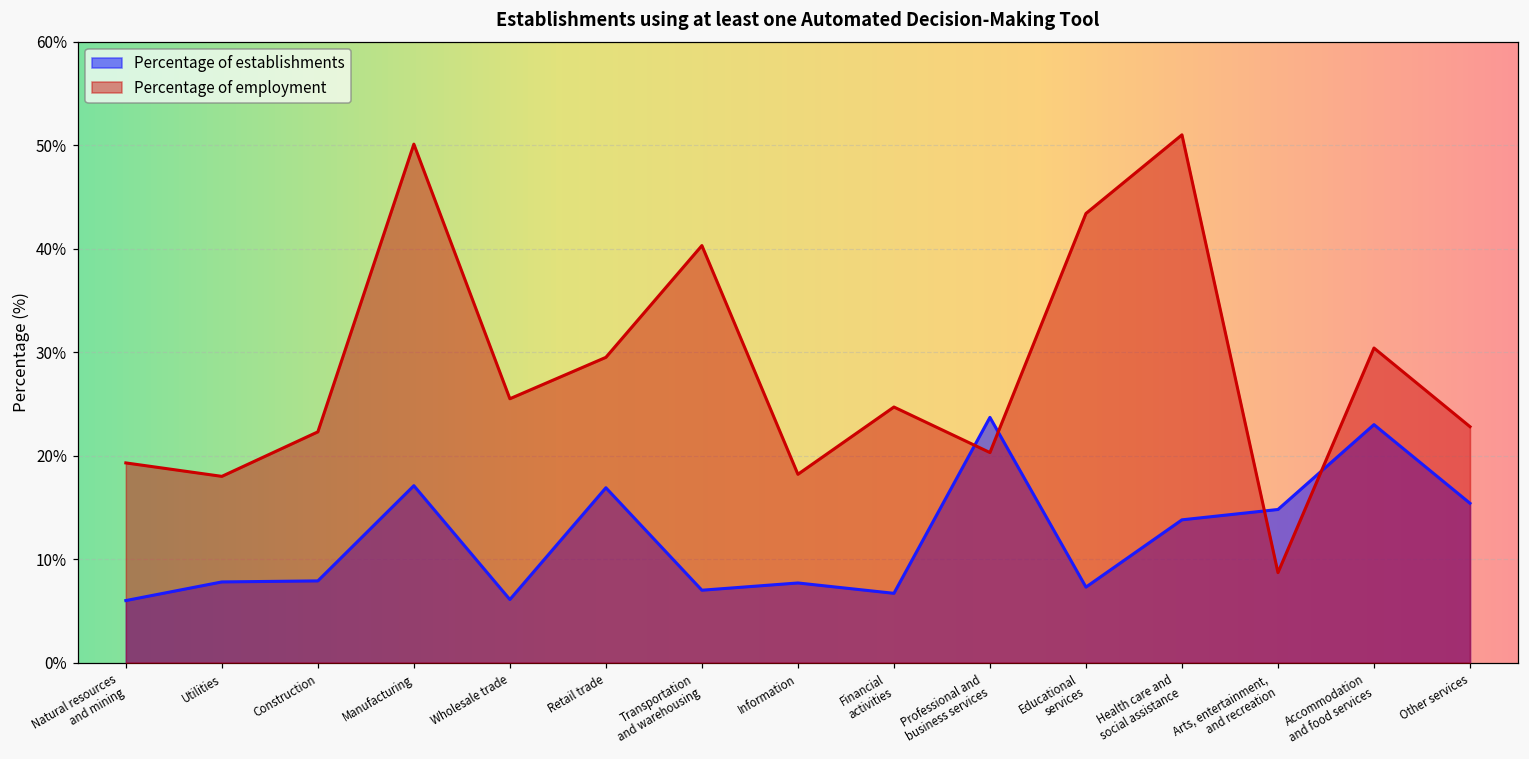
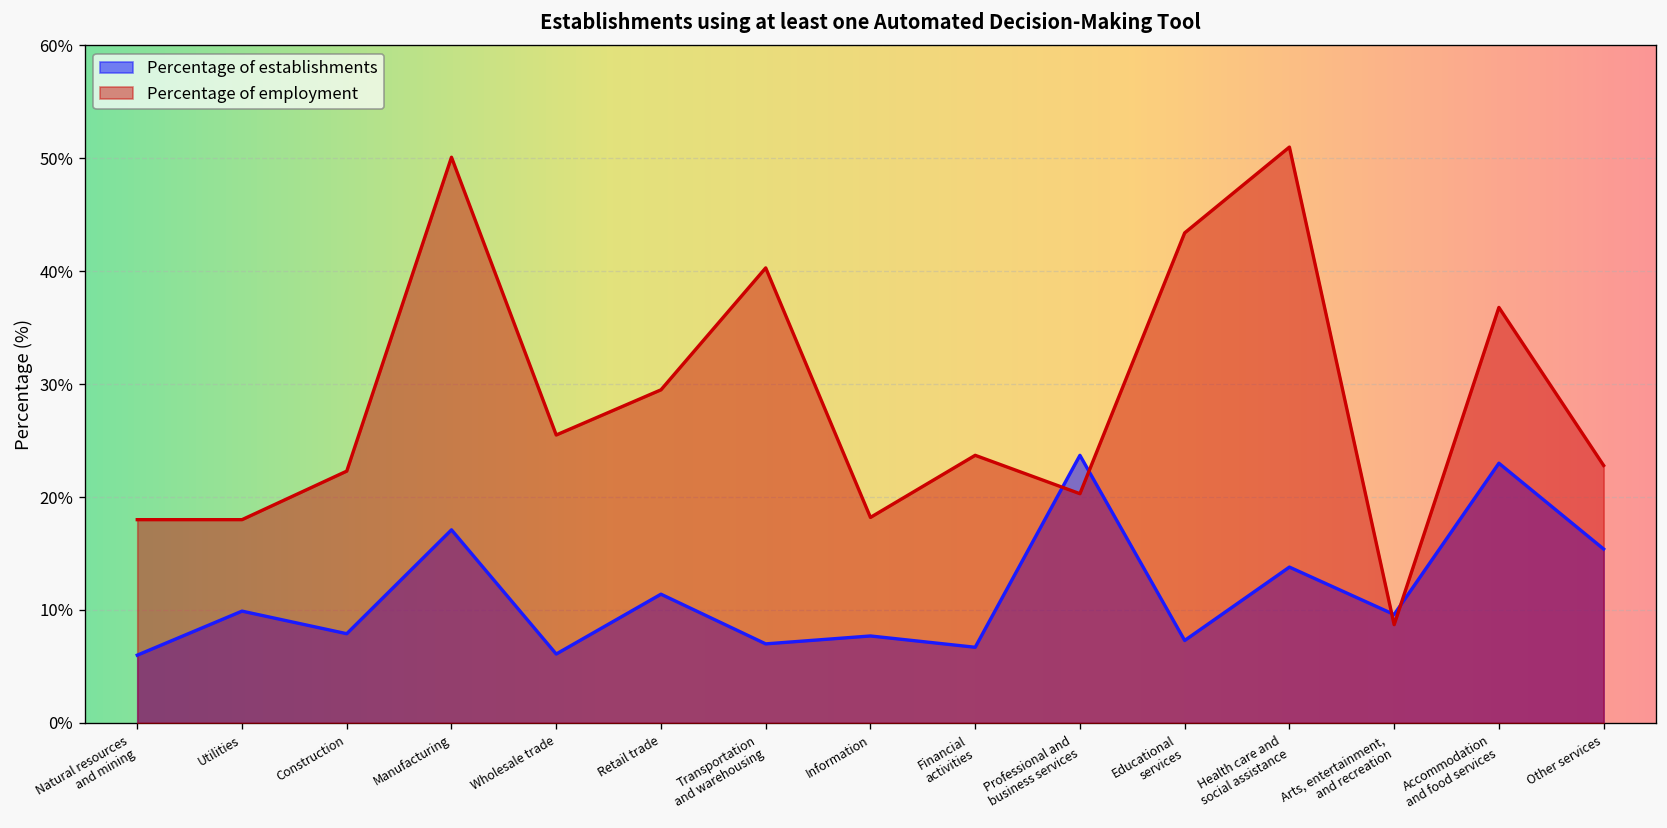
  {
    "Percentage of establishments": {
      "Natural resources and mining": "6%",
-     "Utilities": "8%",
+     "Utilities": "10%",
      "Construction": "8%",
      "Manufacturing": "17%",
      "Wholesale trade": "6%",
-     "Retail trade": "17%",
+     "Retail trade": "11%",
      "Transportation and warehousing": "7%",
      "Information": "8%",
      "Financial activities": "7%",
      "Professional and business services": "24%",
      "Educational services": "7%",
      "Health care and social assistance": "14%",
-     "Arts, entertainment, and recreation": "15%",
+     "Arts, entertainment, and recreation": "10%",
      "Accommodation and food services": "23%",
      "Other services": "15%"
    },
    "Percentage of employment": {
-     "Natural resources and mining": "19%",
+     "Natural resources and mining": "18%",
      "Utilities": "18%",
      "Construction": "22%",
      "Manufacturing": "50%",
      "Wholesale trade": "26%",
      "Retail trade": "30%",
      "Transportation and warehousing": "40%",
      "Information": "18%",
-     "Financial activities": "25%",
+     "Financial activities": "24%",
      "Professional and business services": "20%",
      "Educational services": "43%",
      "Health care and social assistance": "51%",
      "Arts, entertainment, and recreation": "9%",
-     "Accommodation and food services": "30%",
+     "Accommodation and food services": "37%",
      "Other services": "23%"
    }
  }
